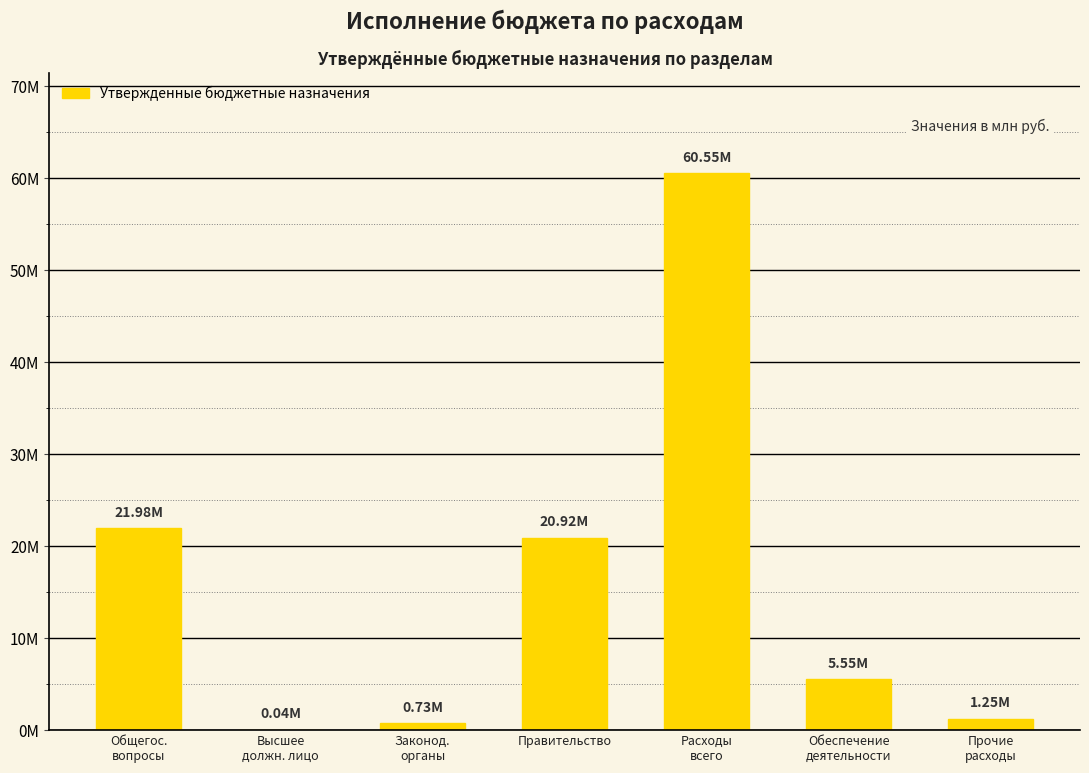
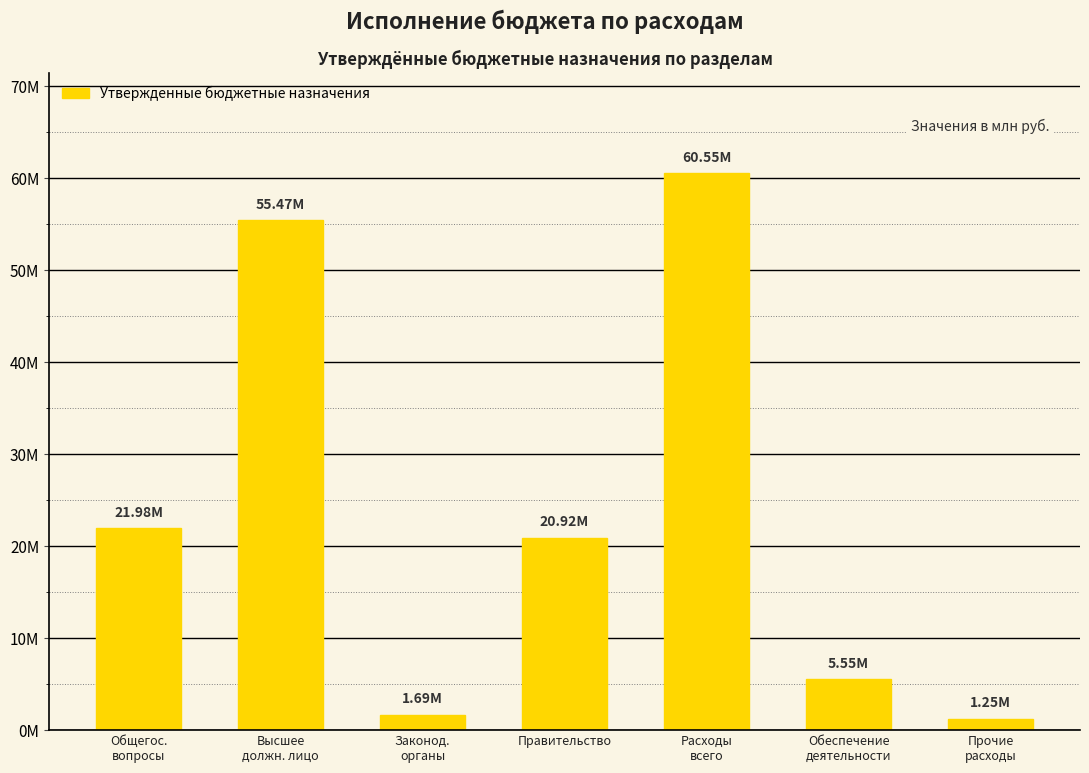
  {
    "Общегос. вопросы": "21.98M",
-   "Высшее должн. лицо": "0.04M",
-   "Законод. органы": "0.73M",
+   "Высшее должн. лицо": "55.47M",
+   "Законод. органы": "1.69M",
    "Правительство": "20.92M",
    "Расходы всего": "60.55M",
    "Обеспечение деятельности": "5.55M",
    "Прочие расходы": "1.25M"
  }
